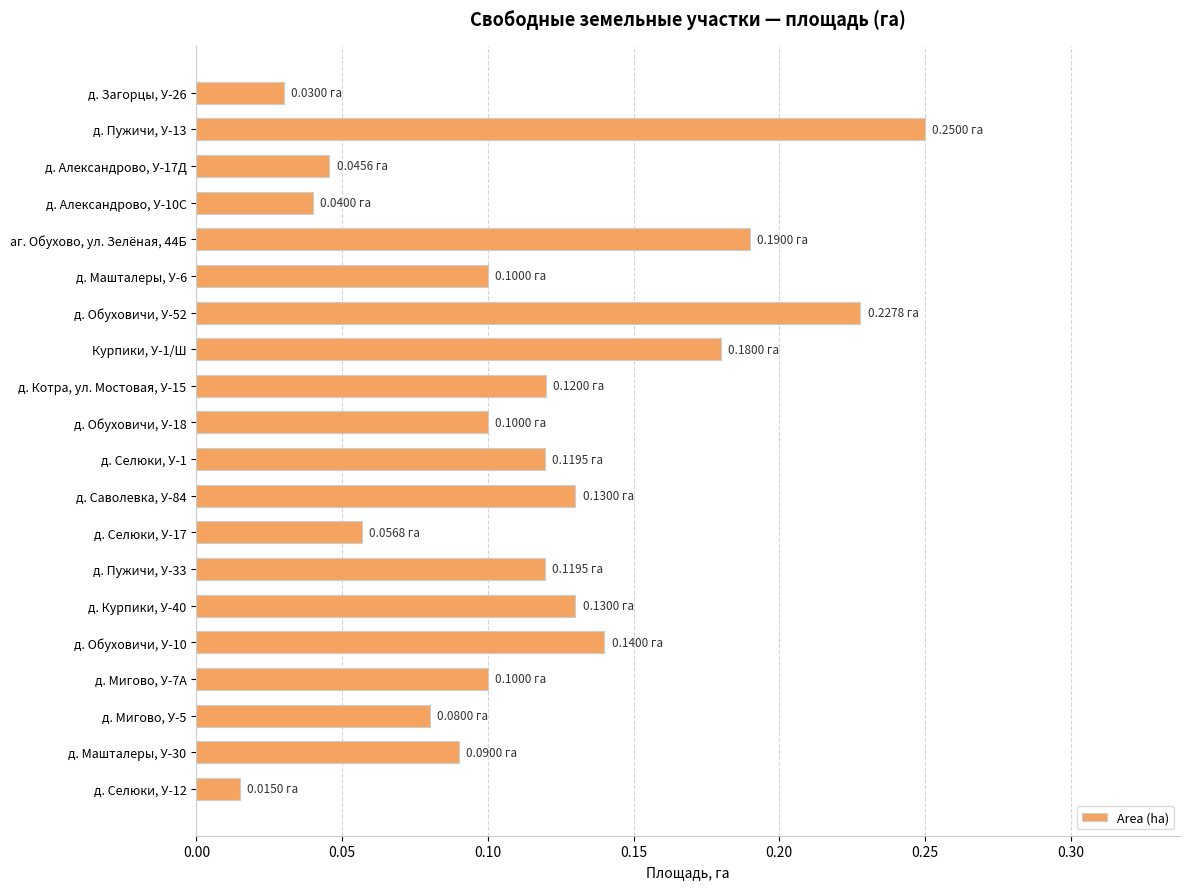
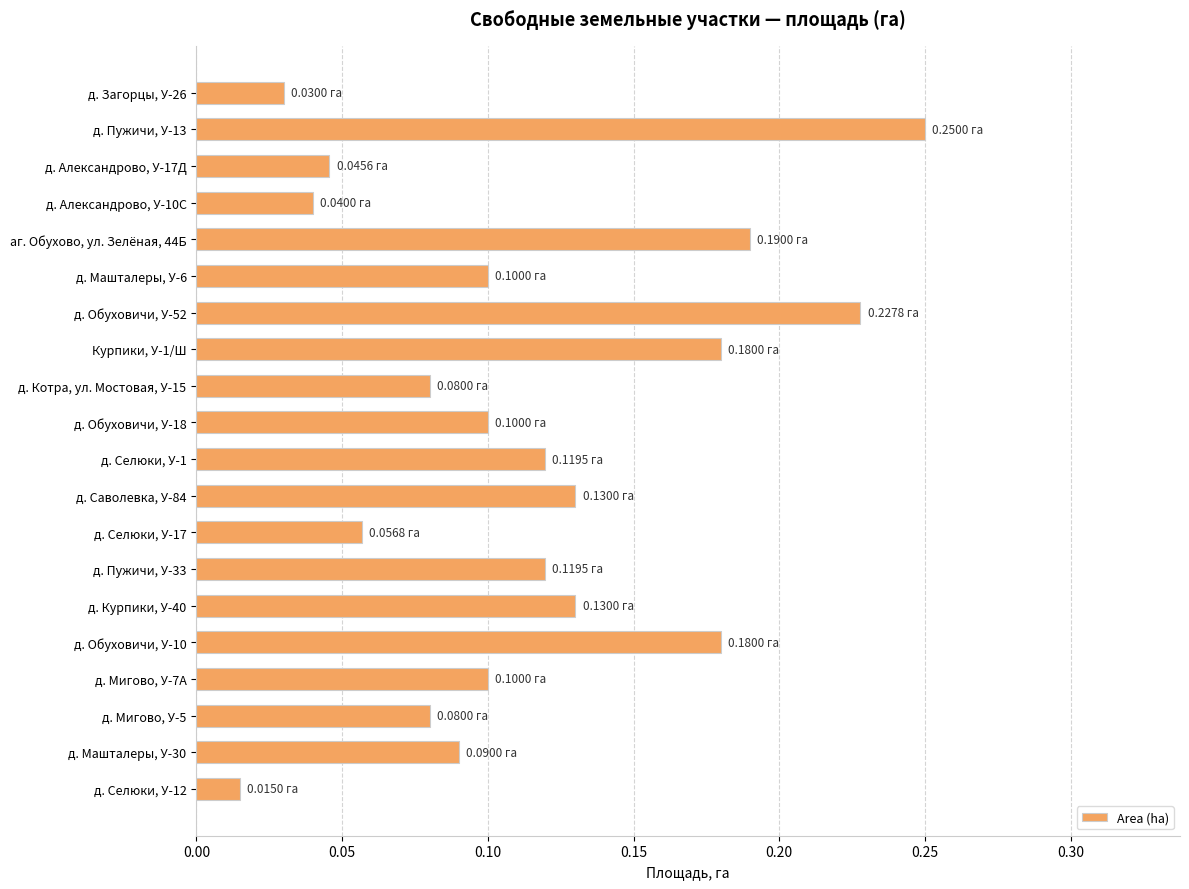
  {
    "д. Загорцы, У-26": 0.0300,
    "д. Пужичи, У-13": 0.2500,
    "д. Александрово, У-17Д": 0.0456,
    "д. Александрово, У-10С": 0.0400,
    "аг. Обухово, ул. Зелёная, 44Б": 0.1900,
    "д. Машталеры, У-6": 0.1000,
    "д. Обуховичи, У-52": 0.2278,
    "Курпики, У-1/Ш": 0.1800,
-   "д. Котра, ул. Мостовая, У-15": 0.1200,
+   "д. Котра, ул. Мостовая, У-15": 0.0800,
    "д. Обуховичи, У-18": 0.1000,
    "д. Селюки, У-1": 0.1195,
    "д. Саволевка, У-84": 0.1300,
    "д. Селюки, У-17": 0.0568,
    "д. Пужичи, У-33": 0.1195,
    "д. Курпики, У-40": 0.1300,
-   "д. Обуховичи, У-10": 0.1400,
+   "д. Обуховичи, У-10": 0.1800,
    "д. Мигово, У-7А": 0.1000,
    "д. Мигово, У-5": 0.0800,
    "д. Машталеры, У-30": 0.0900,
    "д. Селюки, У-12": 0.0150
  }
